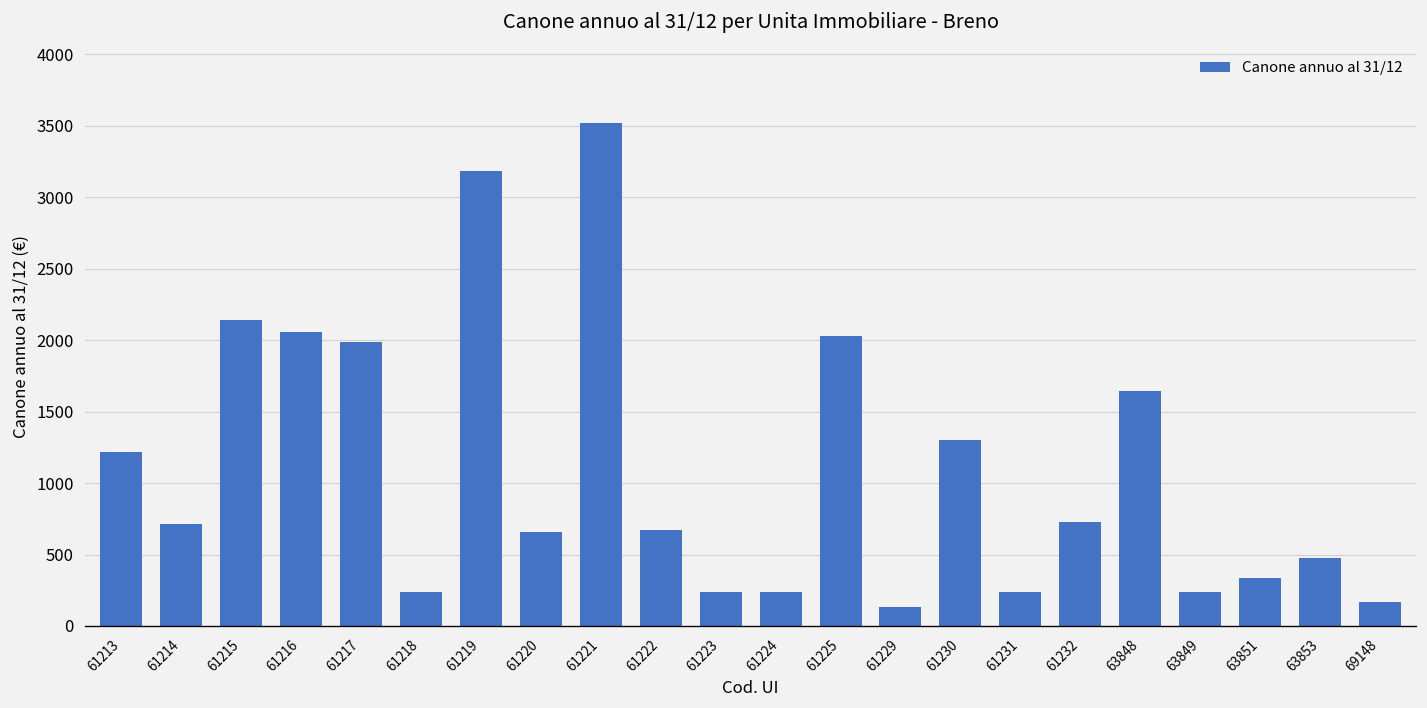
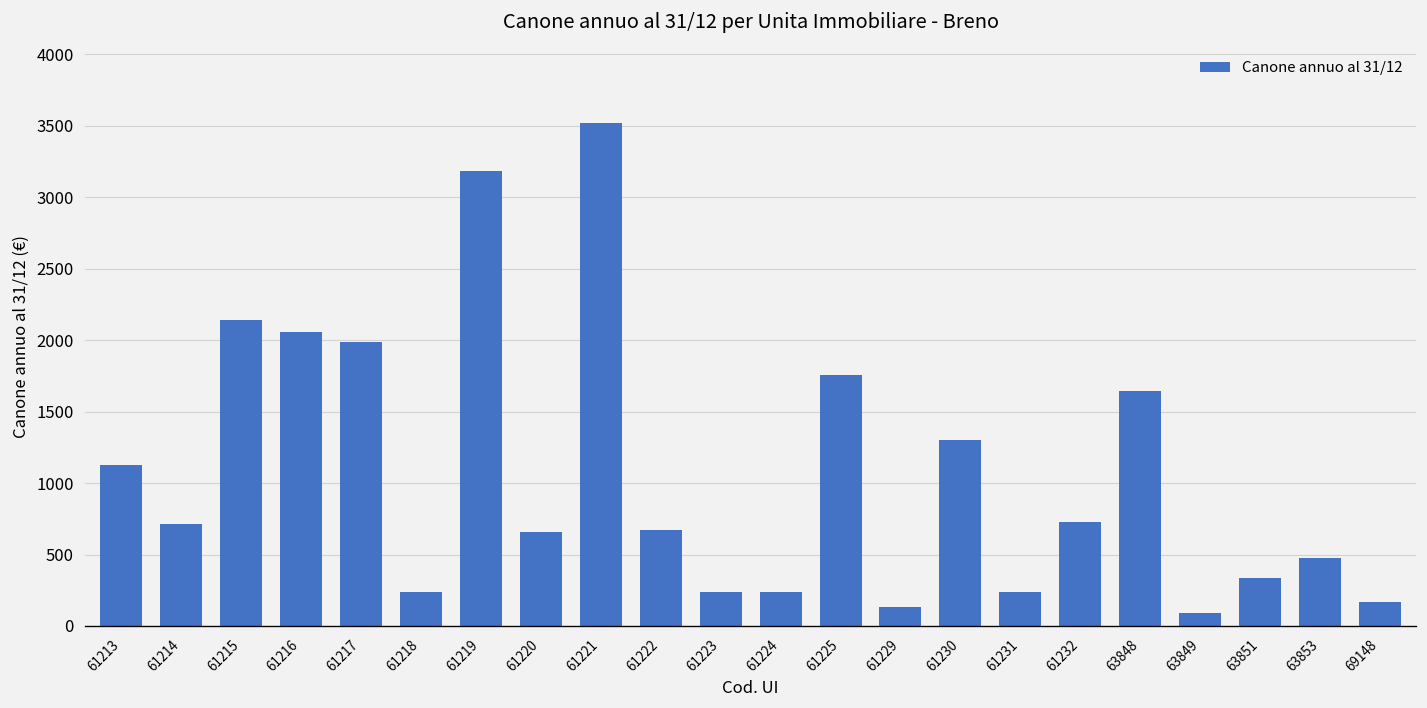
  {
-   "61213": 1220,
+   "61213": 1120,
    "61214": 710,
    "61215": 2140,
    "61216": 2060,
    "61217": 1990,
    "61218": 240,
    "61219": 3180,
    "61220": 660,
    "61221": 3520,
    "61222": 670,
    "61223": 240,
    "61224": 240,
-   "61225": 2030,
+   "61225": 1750,
    "61229": 140,
    "61230": 1300,
    "61231": 240,
    "61232": 720,
    "63848": 1640,
-   "63849": 240,
+   "63849": 90,
    "63851": 340,
    "63853": 480,
    "69148": 170
  }
